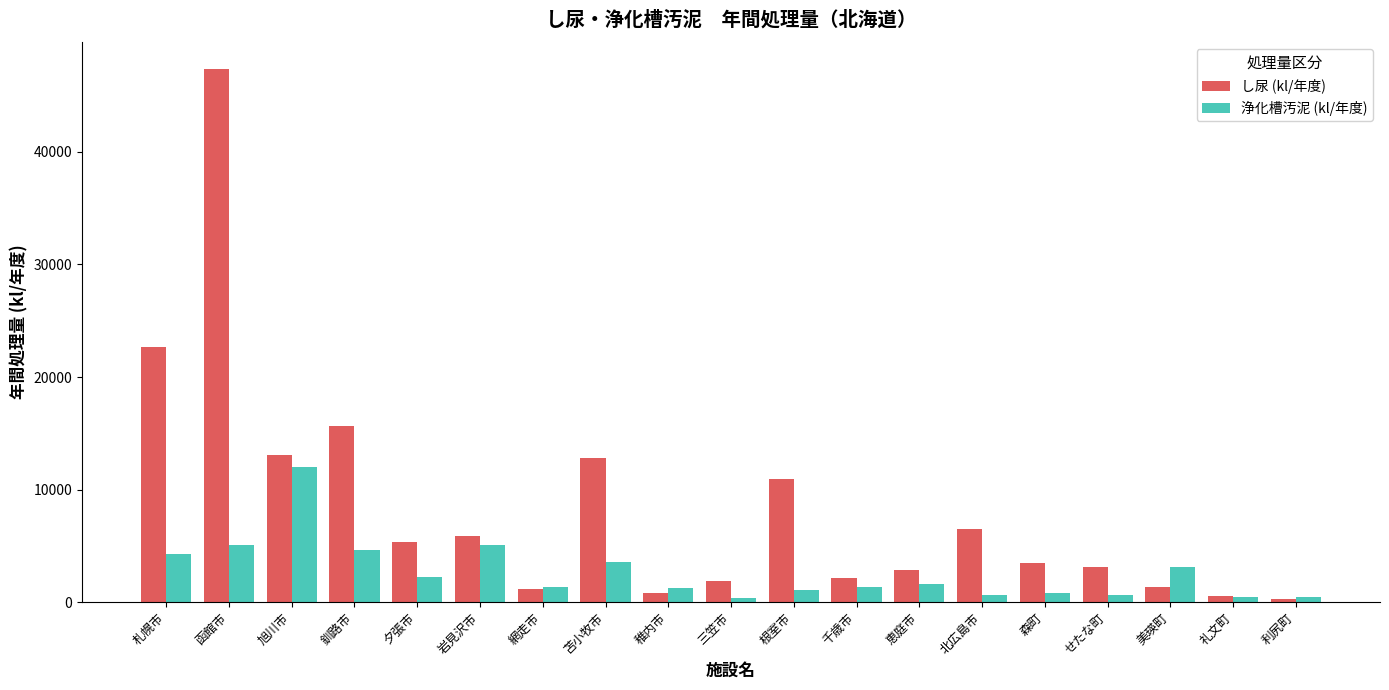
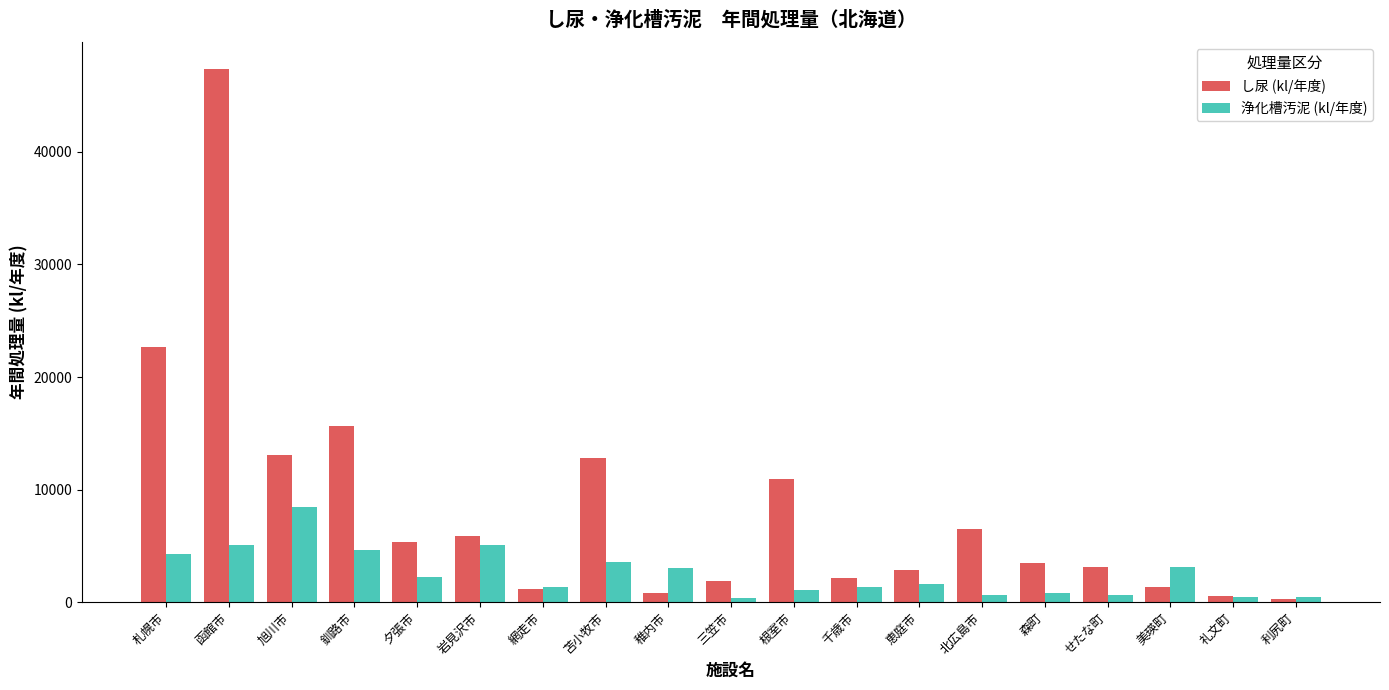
  {
    "し尿 (kl/年度)": {
      "札幌市": 22600,
      "函館市": 47400,
      "旭川市": 13000,
      "釧路市": 15600,
      "夕張市": 5300,
      "岩見沢市": 5900,
      "網走市": 1200,
      "苫小牧市": 12800,
      "稚内市": 800,
      "三笠市": 1900,
      "根室市": 10900,
      "千歳市": 2200,
      "恵庭市": 2900,
      "北広島市": 6500,
      "森町": 3500,
      "せたな町": 3100,
      "美瑛町": 1300,
      "礼文町": 500,
      "利尻町": 300
    },
    "浄化槽汚泥 (kl/年度)": {
      "札幌市": 4300,
      "函館市": 5100,
-     "旭川市": 12000,
+     "旭川市": 8500,
      "釧路市": 4600,
      "夕張市": 2200,
      "岩見沢市": 5100,
      "網走市": 1300,
      "苫小牧市": 3600,
-     "稚内市": 1200,
+     "稚内市": 3000,
      "三笠市": 400,
      "根室市": 1100,
      "千歳市": 1300,
      "恵庭市": 1600,
      "北広島市": 600,
      "森町": 800,
      "せたな町": 700,
      "美瑛町": 3100,
      "礼文町": 400,
      "利尻町": 500
    }
  }
